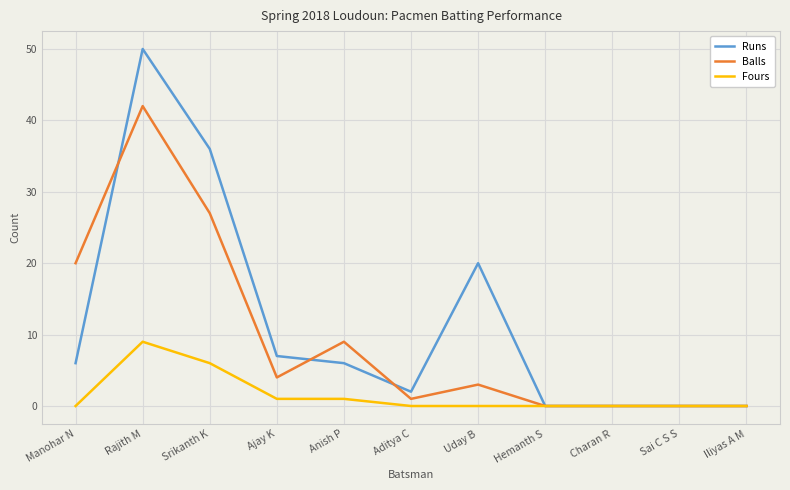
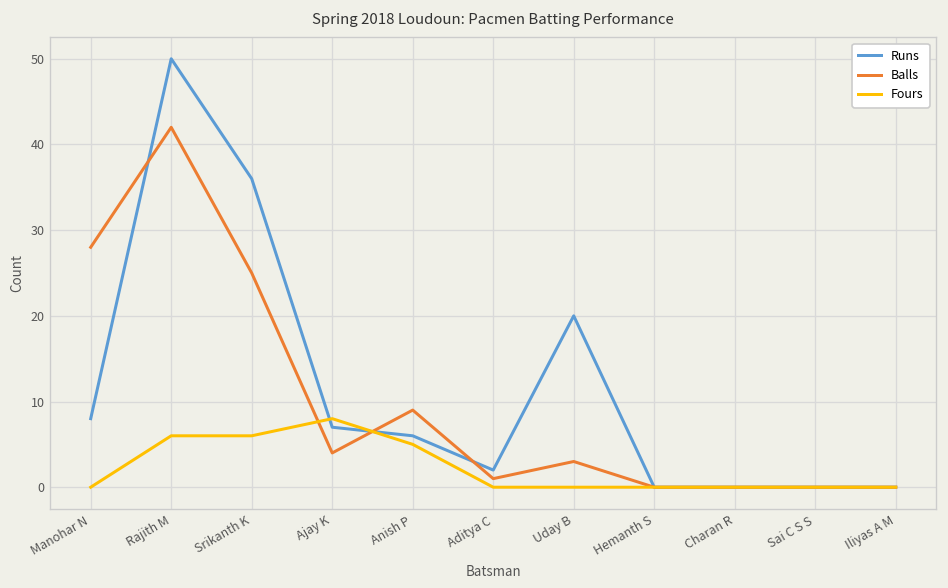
  {
    "Runs": {
-     "Manohar N": 6,
+     "Manohar N": 8,
      "Rajith M": 50,
      "Srikanth K": 36,
      "Ajay K": 7,
      "Anish P": 6,
      "Aditya C": 2,
      "Uday B": 20
    },
    "Balls": {
-     "Manohar N": 20,
+     "Manohar N": 28,
      "Rajith M": 42,
-     "Srikanth K": 27,
+     "Srikanth K": 25,
      "Ajay K": 4,
      "Anish P": 9,
      "Aditya C": 1,
      "Uday B": 3
    },
    "Fours": {
      "Manohar N": 0,
-     "Rajith M": 9,
+     "Rajith M": 6,
      "Srikanth K": 6,
-     "Ajay K": 1,
-     "Anish P": 1,
+     "Ajay K": 8,
+     "Anish P": 5,
      "Aditya C": 0,
      "Uday B": 0
    }
  }
